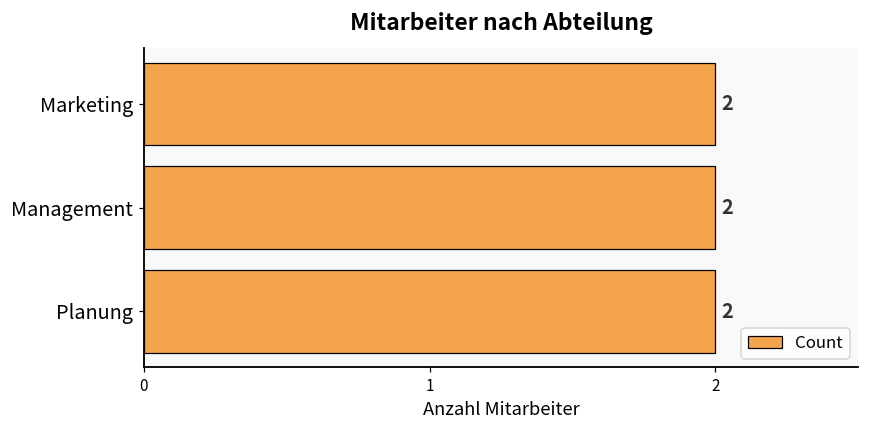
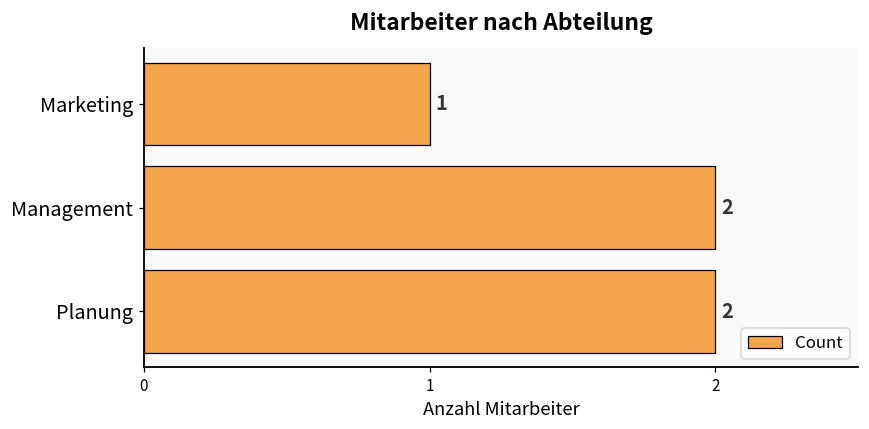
  {
-   "Marketing": 2,
+   "Marketing": 1,
    "Management": 2,
    "Planung": 2
  }
